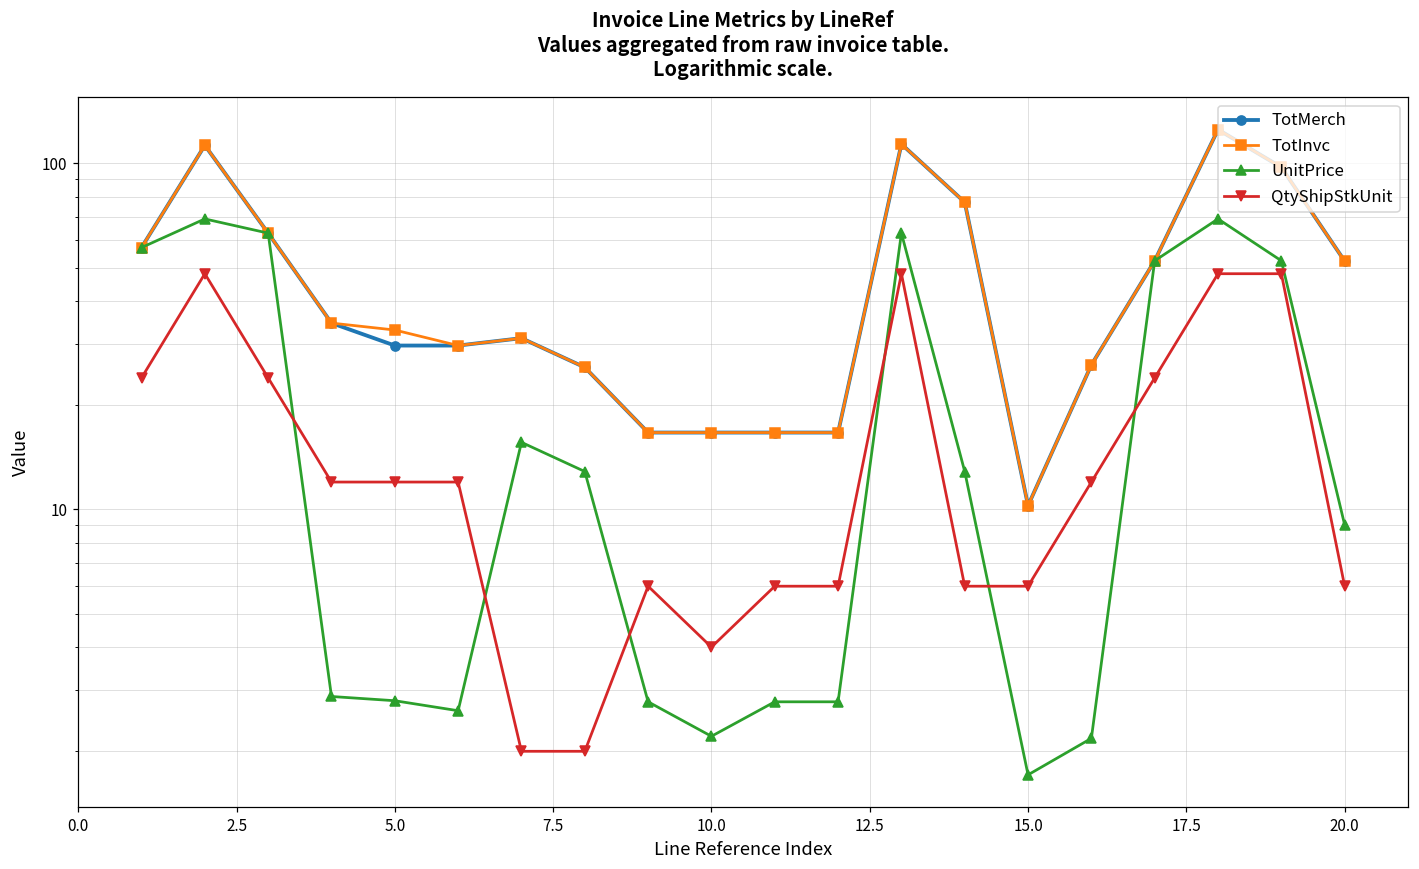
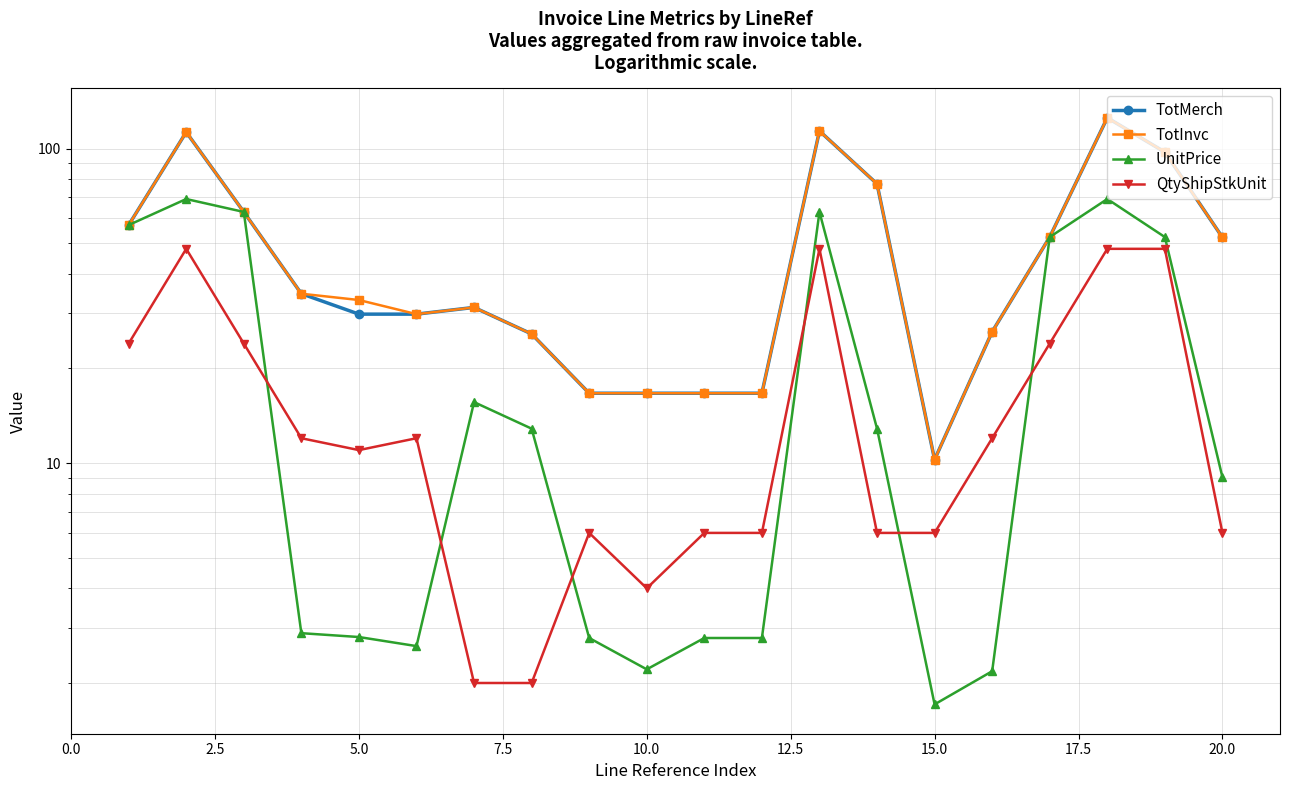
  {
    "TotMerch": {
      "5.0": 30
    },
    "TotInvc": {
      "5.0": 33
    },
    "UnitPrice": {
      "5.0": 2.8,
      "10.0": 2.2,
      "15.0": 1.7,
      "20.0": 9
    },
    "QtyShipStkUnit": {
-     "5.0": 12,
+     "5.0": 11,
      "10.0": 4,
      "15.0": 6,
      "20.0": 6
    }
  }
